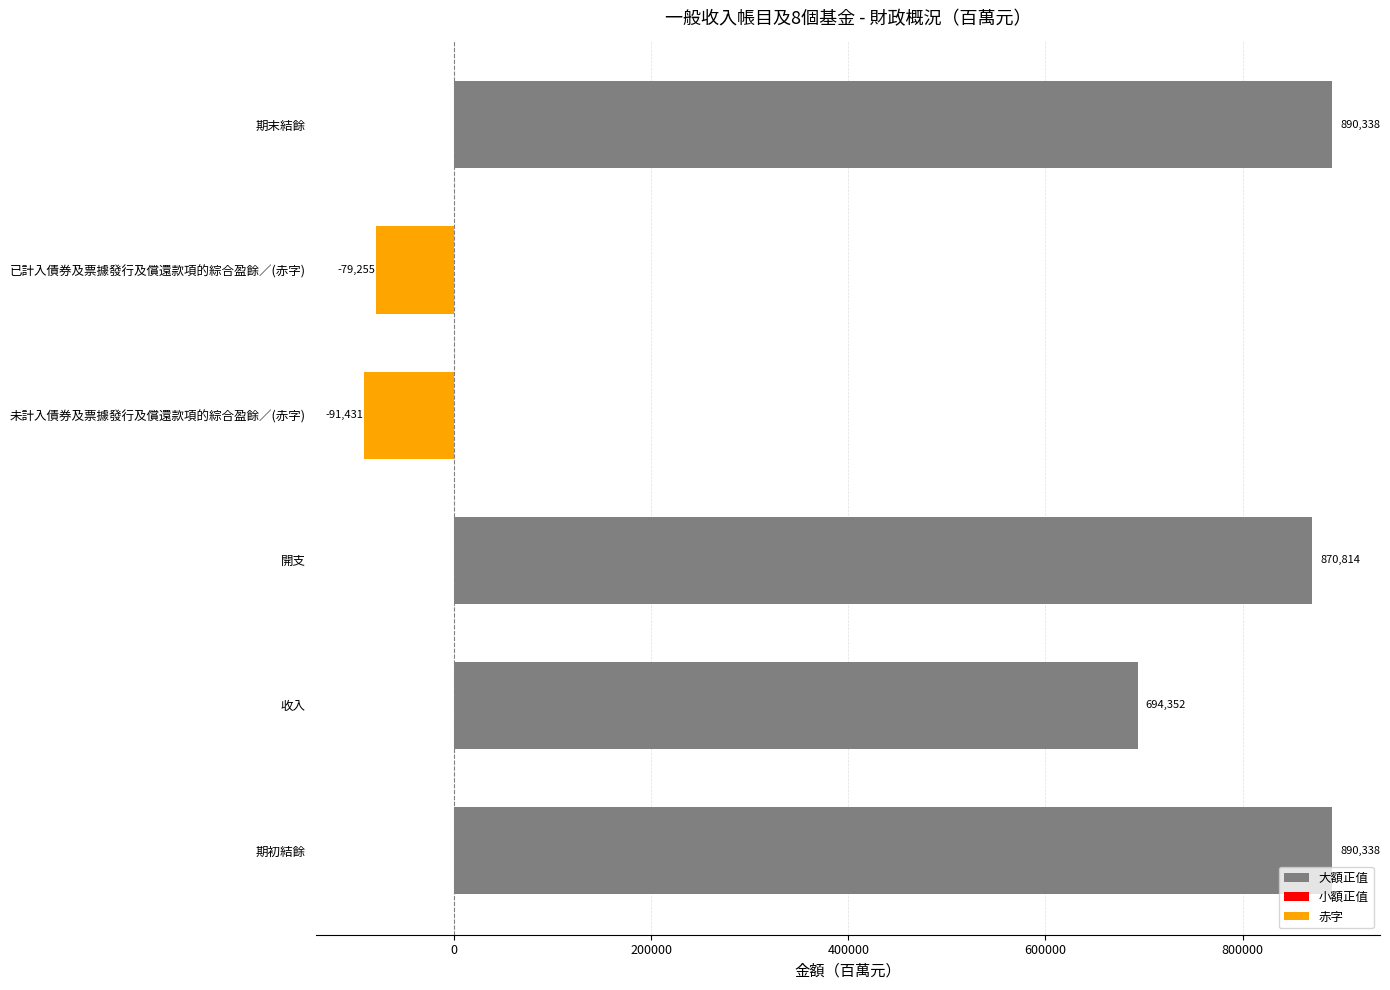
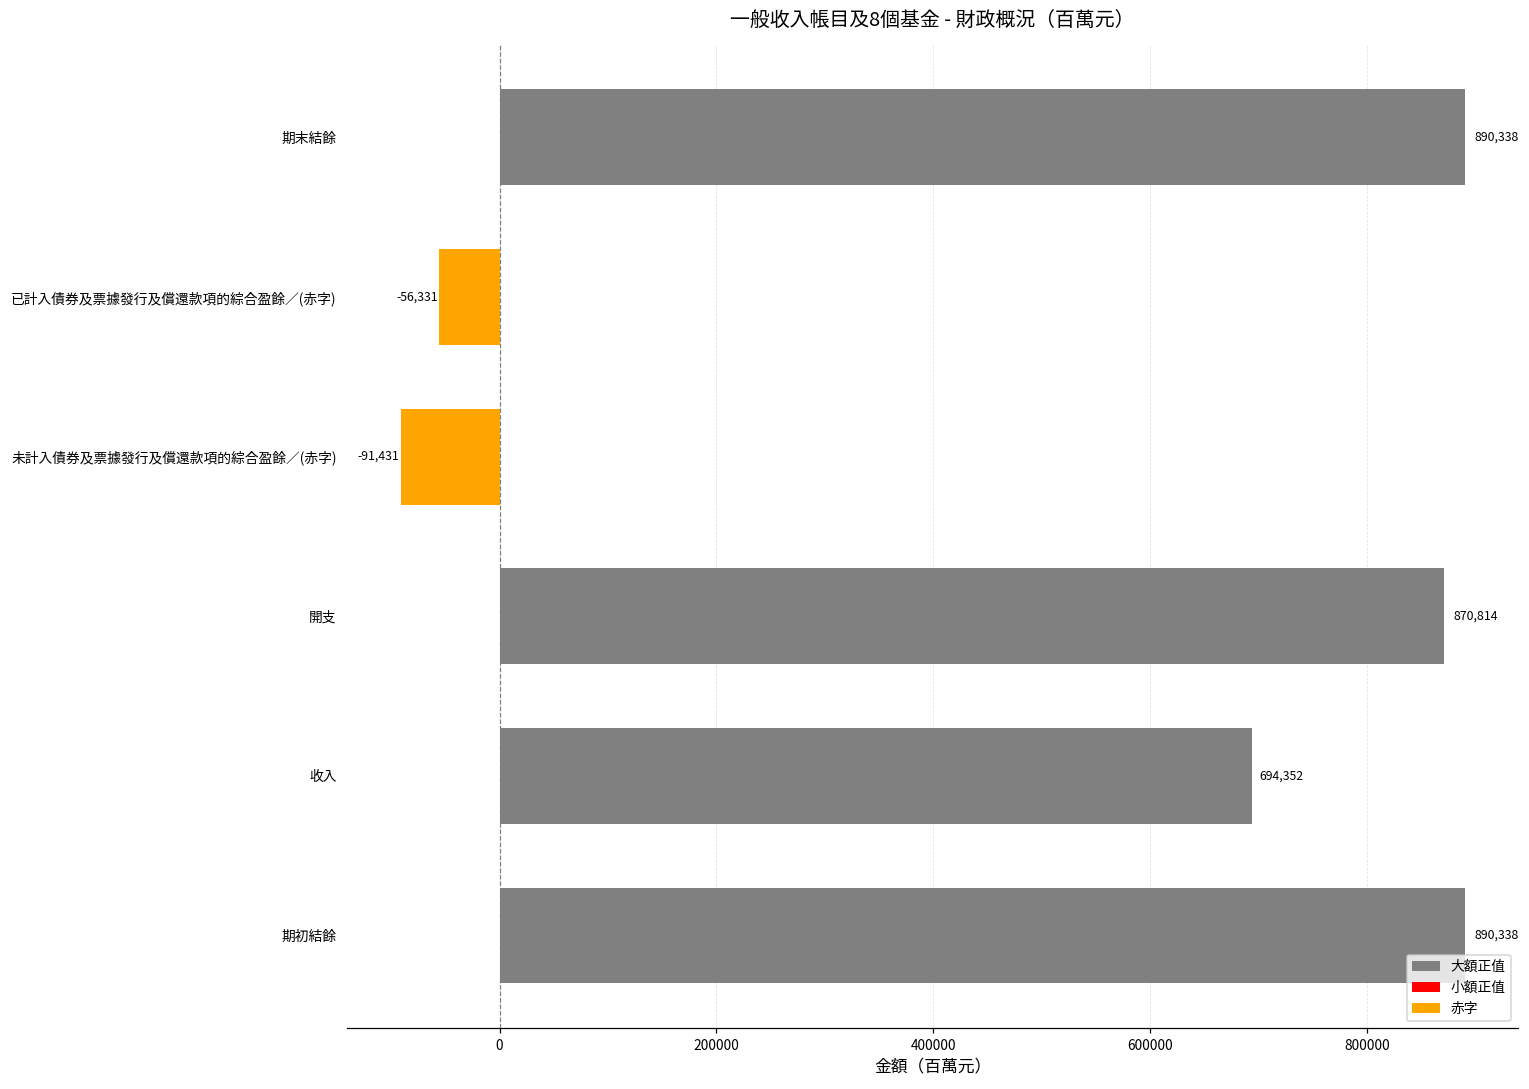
  {
    "期末結餘": "890,338",
-   "已計入債券及票據發行及償還款項的綜合盈餘／(赤字)": "-79,255",
+   "已計入債券及票據發行及償還款項的綜合盈餘／(赤字)": "-56,331",
    "未計入債券及票據發行及償還款項的綜合盈餘／(赤字)": "-91,431",
    "開支": "870,814",
    "收入": "694,352",
    "期初結餘": "890,338"
  }
